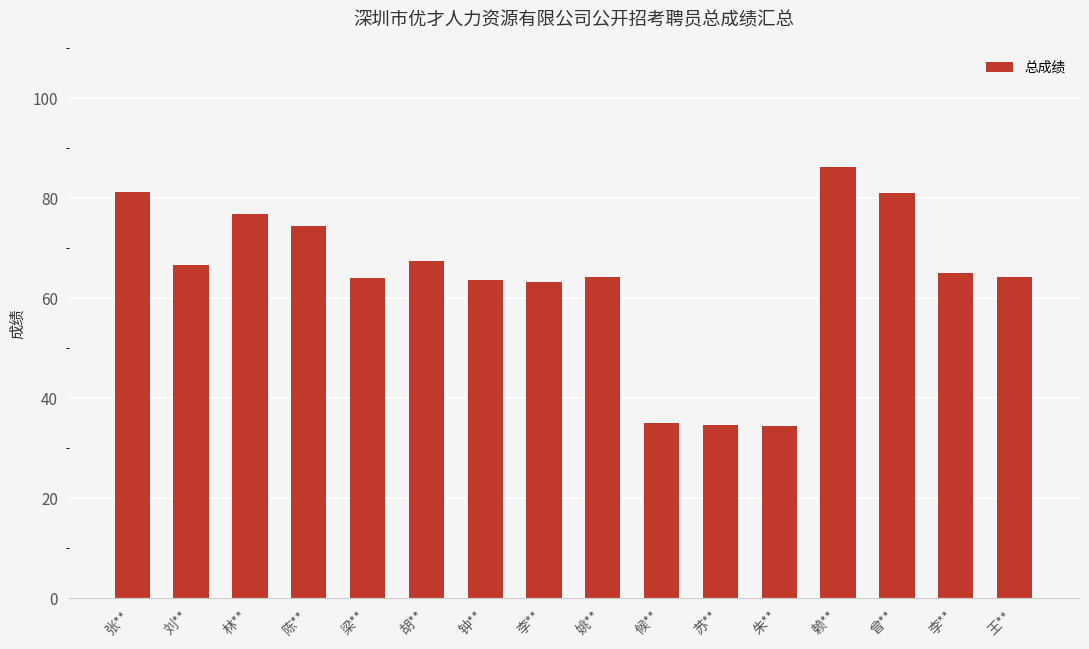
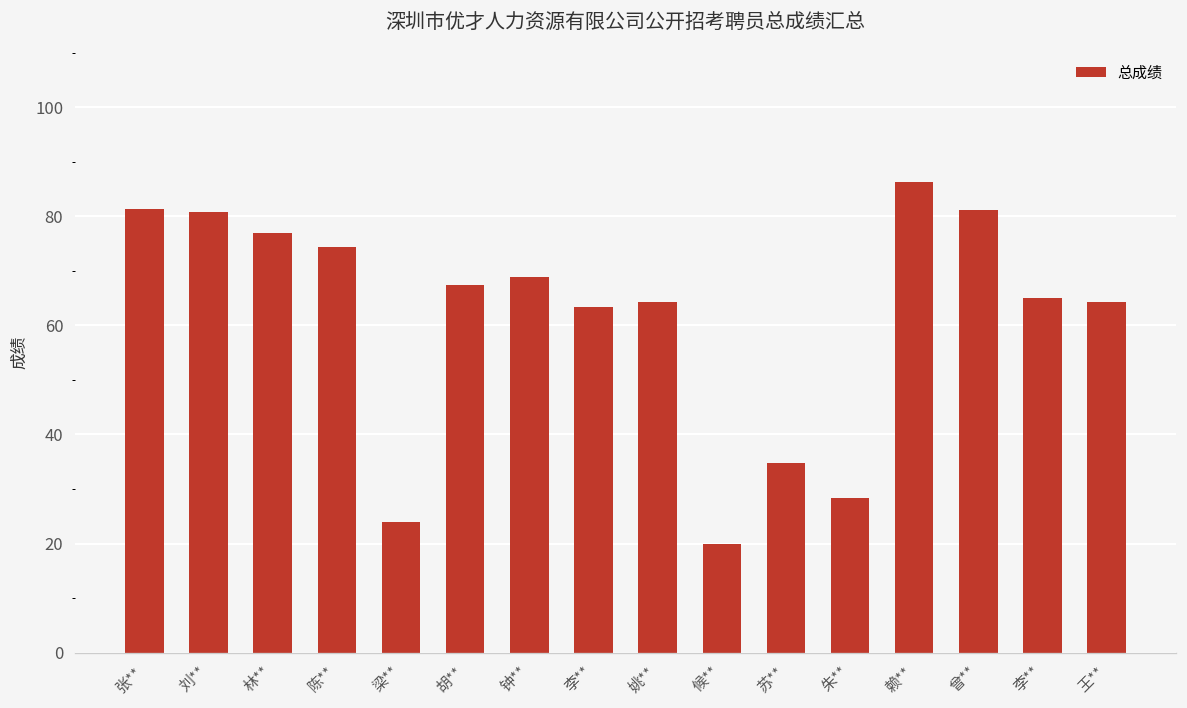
  {
    "张**": 81,
-   "刘**": 67,
+   "刘**": 81,
    "林**": 77,
    "陈**": 74,
-   "梁**": 64,
+   "梁**": 24,
    "胡**": 67,
-   "钟**": 64,
+   "钟**": 69,
    "姚**": 64,
-   "候**": 35,
+   "候**": 20,
    "苏**": 35,
-   "朱**": 35,
+   "朱**": 28,
    "赖**": 86,
    "曾**": 81,
    "王**": 64
  }
